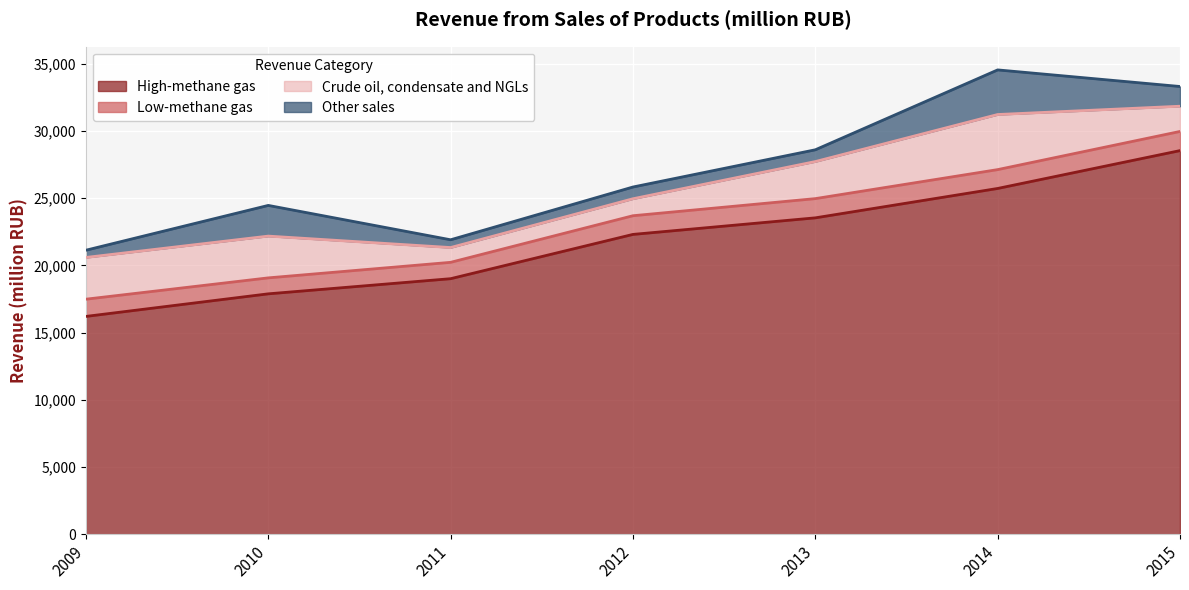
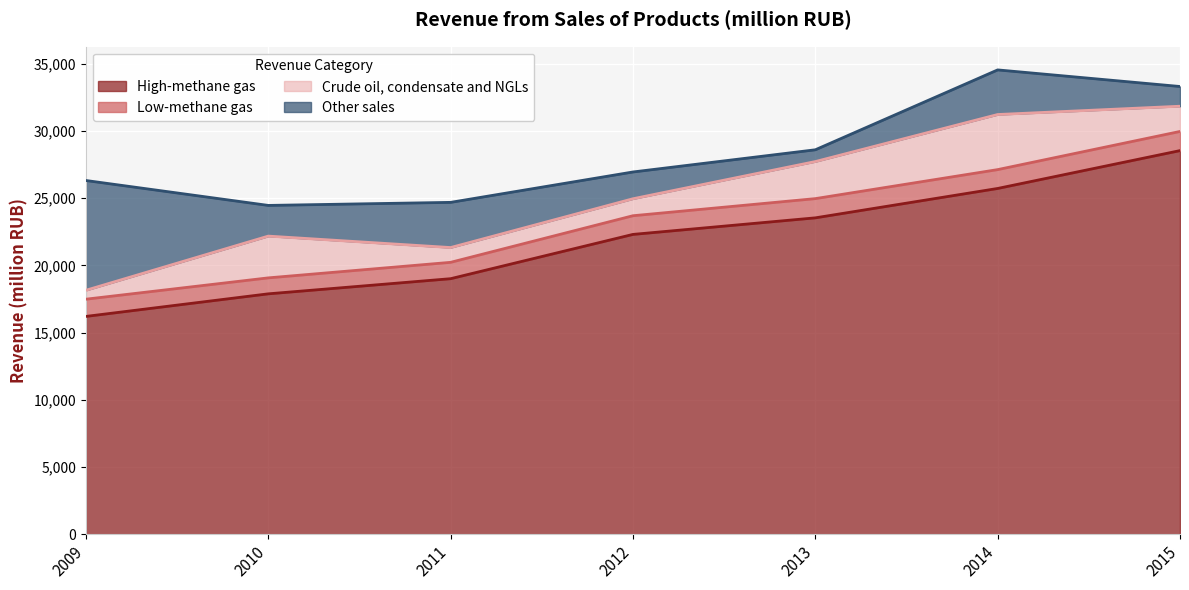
  {
    "High-methane gas": {
      "2009": "16,200",
      "2010": "17,900",
      "2011": "19,000",
      "2012": "22,300",
      "2013": "23,500",
      "2014": "25,700",
      "2015": "28,500"
    },
    "Low-methane gas": {
      "2009": "1,300",
      "2010": "1,200",
      "2011": "1,200",
      "2012": "1,400",
      "2013": "1,400",
      "2014": "1,400",
      "2015": "1,400"
    },
    "Crude oil, condensate and NGLs": {
-     "2009": "3,100",
+     "2009": "700",
      "2010": "3,100",
      "2011": "1,100",
      "2012": "1,300",
      "2013": "2,800",
      "2014": "4,100",
      "2015": "1,900"
    },
    "Other sales": {
-     "2009": "500",
+     "2009": "8,200",
      "2010": "2,300",
-     "2011": "600",
-     "2012": "900",
+     "2011": "3,400",
+     "2012": "2,000",
      "2013": "900",
      "2014": "3,300",
      "2015": "1,500"
    }
  }
